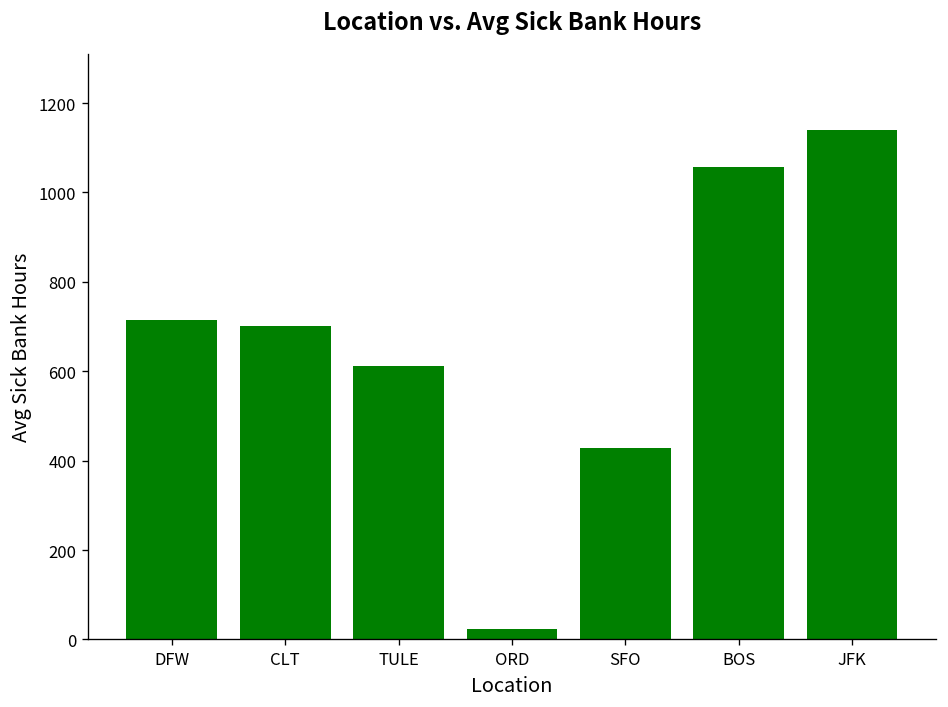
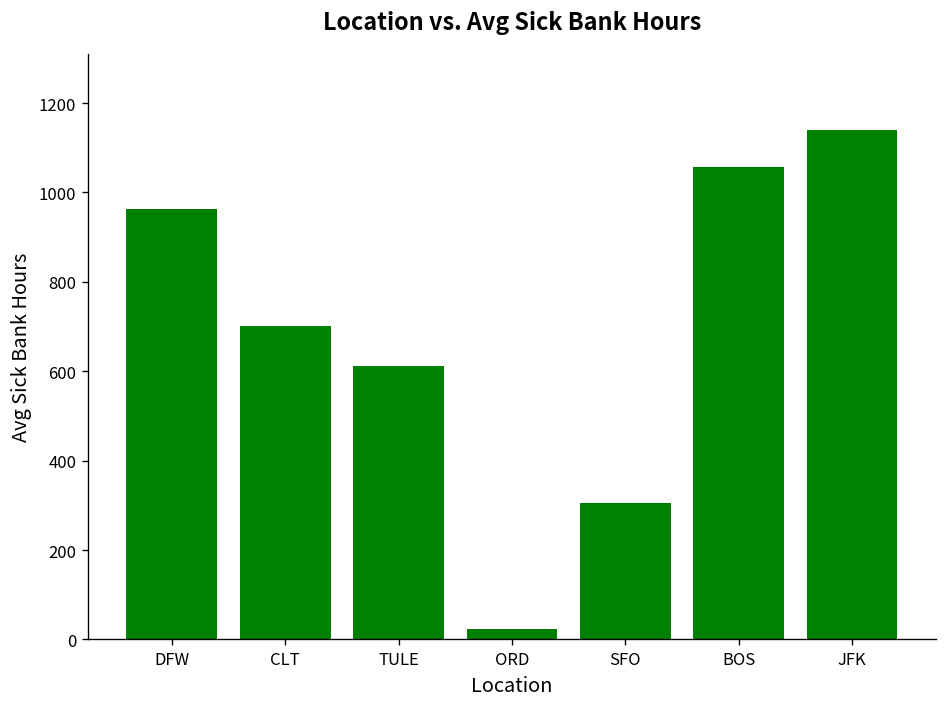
  {
-   "DFW": 720,
+   "DFW": 960,
    "CLT": 700,
    "TULE": 610,
    "ORD": 20,
-   "SFO": 430,
+   "SFO": 310,
    "BOS": 1060,
    "JFK": 1140
  }
